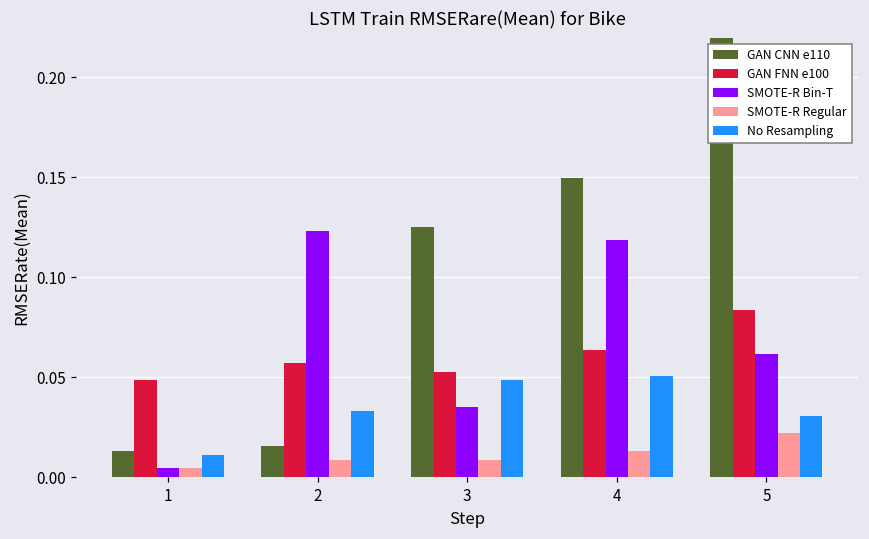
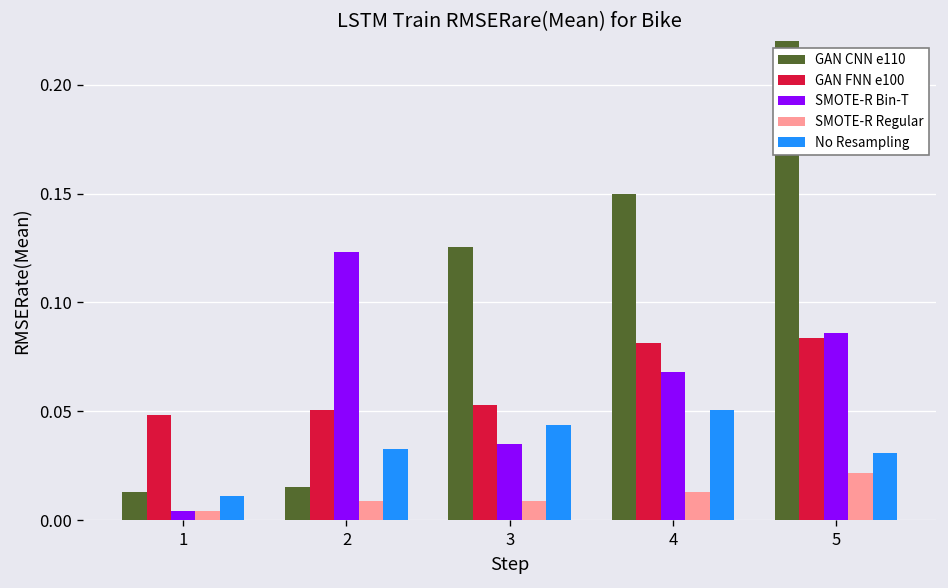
  {
    "GAN CNN e110": {
      "1": 0.013,
      "2": 0.015,
      "3": 0.125,
      "4": 0.150,
      "5": 0.220
    },
    "GAN FNN e100": {
      "1": 0.048,
-     "2": 0.057,
+     "2": 0.051,
      "3": 0.053,
-     "4": 0.064,
+     "4": 0.081,
      "5": 0.084
    },
    "SMOTE-R Bin-T": {
      "1": 0.004,
      "2": 0.123,
      "3": 0.035,
-     "4": 0.119,
-     "5": 0.062
+     "4": 0.068,
+     "5": 0.086
    },
    "SMOTE-R Regular": {
      "1": 0.004,
      "2": 0.009,
      "3": 0.009,
      "4": 0.013,
      "5": 0.022
    },
    "No Resampling": {
      "1": 0.011,
      "2": 0.033,
-     "3": 0.048,
+     "3": 0.044,
      "4": 0.051,
      "5": 0.031
    }
  }
